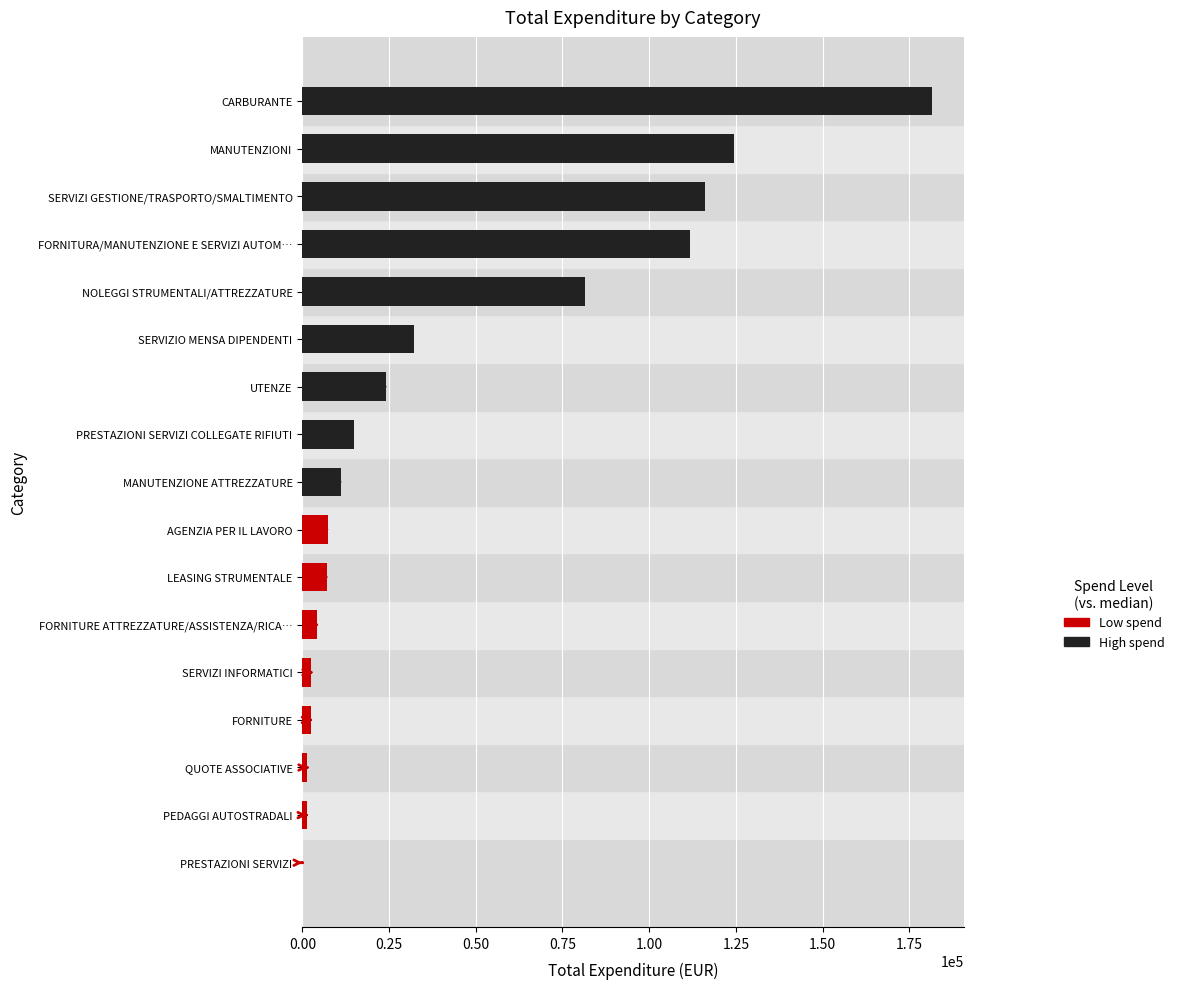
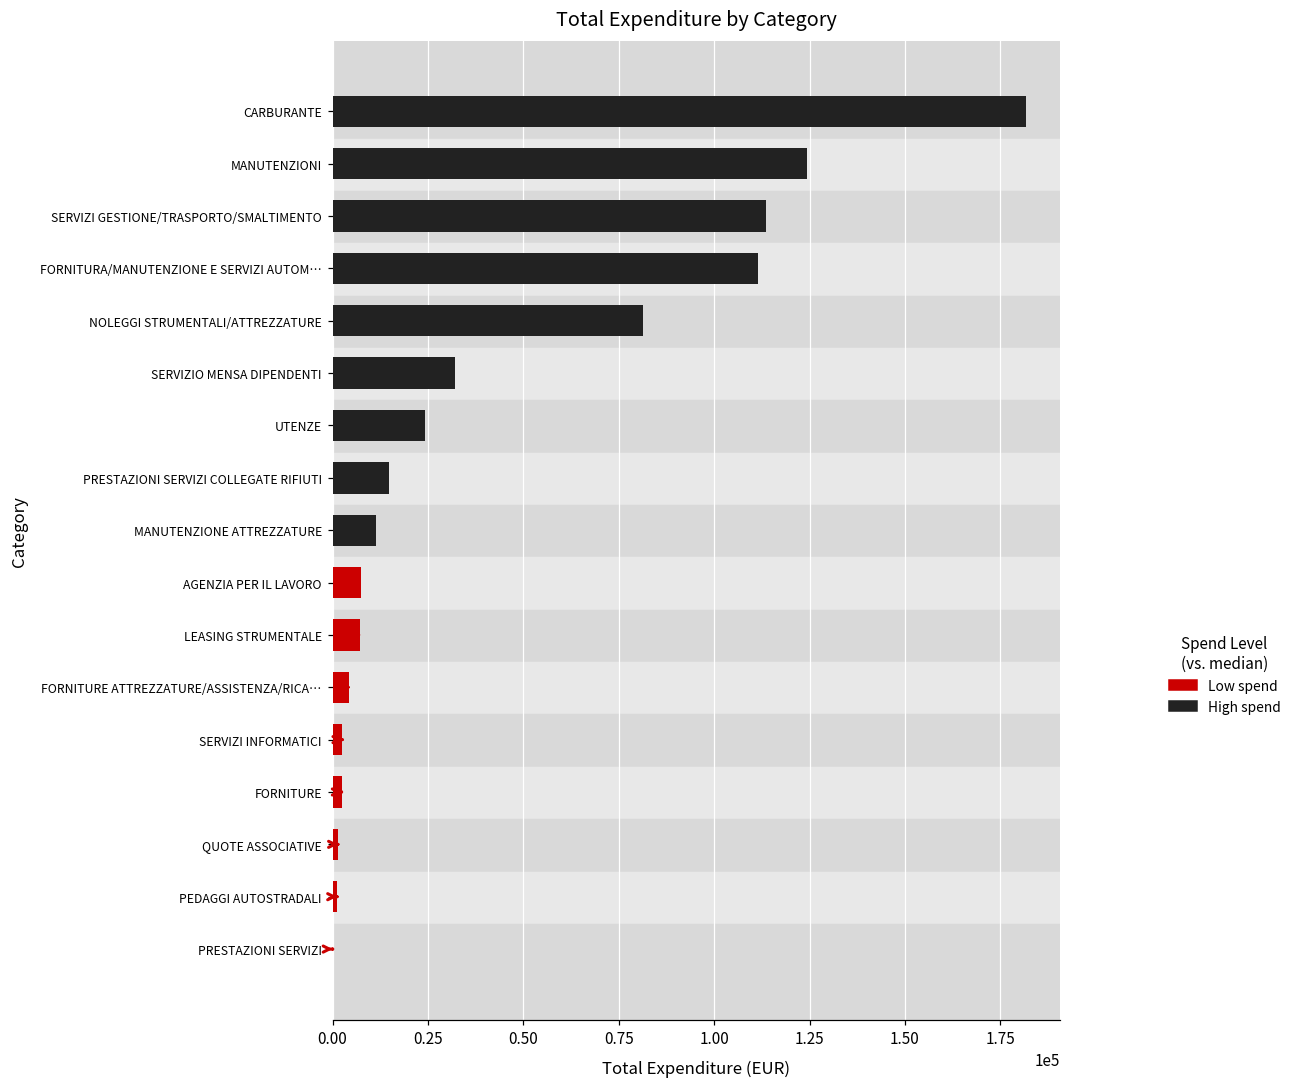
  {
    "CARBURANTE": 182000,
    "MANUTENZIONI": 124000,
-   "SERVIZI GESTIONE/TRASPORTO/SMALTIMENTO": 116000,
+   "SERVIZI GESTIONE/TRASPORTO/SMALTIMENTO": 114000,
    "FORNITURA/MANUTENZIONE E SERVIZI AUTOM…": 112000,
    "NOLEGGI STRUMENTALI/ATTREZZATURE": 81000,
    "SERVIZIO MENSA DIPENDENTI": 32000,
    "UTENZE": 24000,
    "PRESTAZIONI SERVIZI COLLEGATE RIFIUTI": 15000,
    "MANUTENZIONE ATTREZZATURE": 11000,
    "AGENZIA PER IL LAVORO": 7000,
    "LEASING STRUMENTALE": 7000,
    "FORNITURE ATTREZZATURE/ASSISTENZA/RICA…": 4000,
    "SERVIZI INFORMATICI": 3000,
    "FORNITURE": 2000,
    "QUOTE ASSOCIATIVE": 1000,
    "PEDAGGI AUTOSTRADALI": 1000
  }
